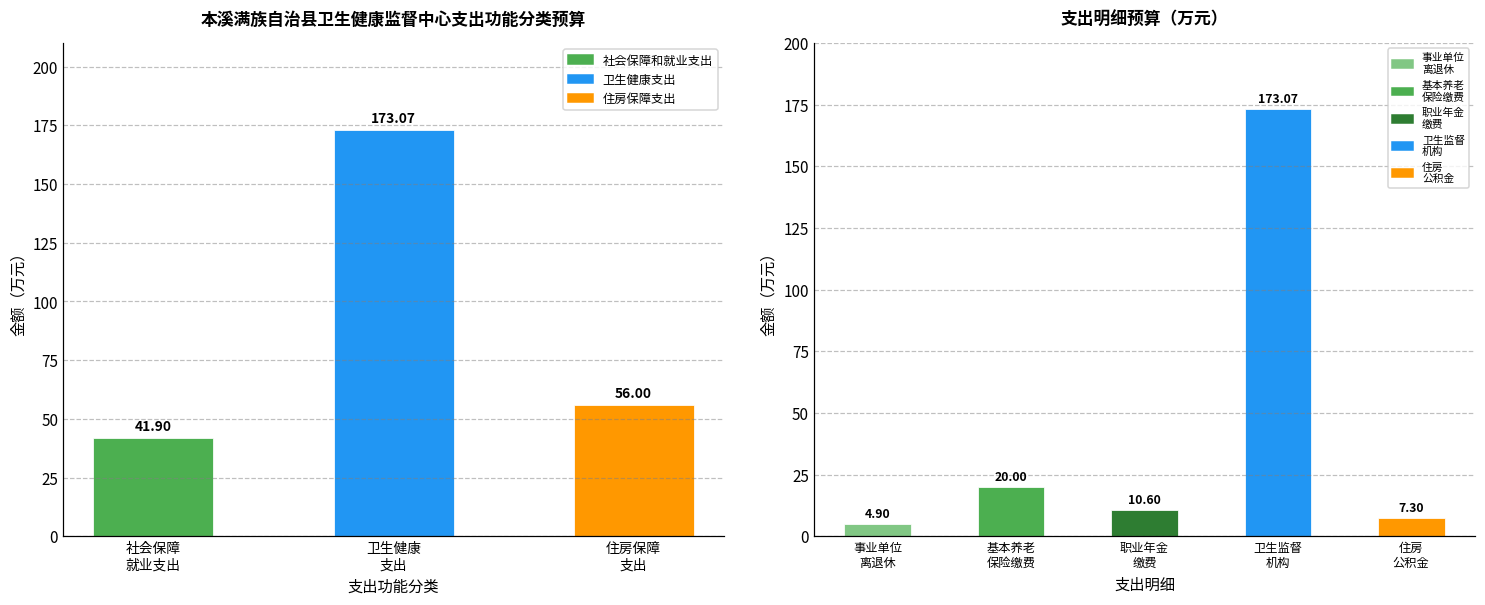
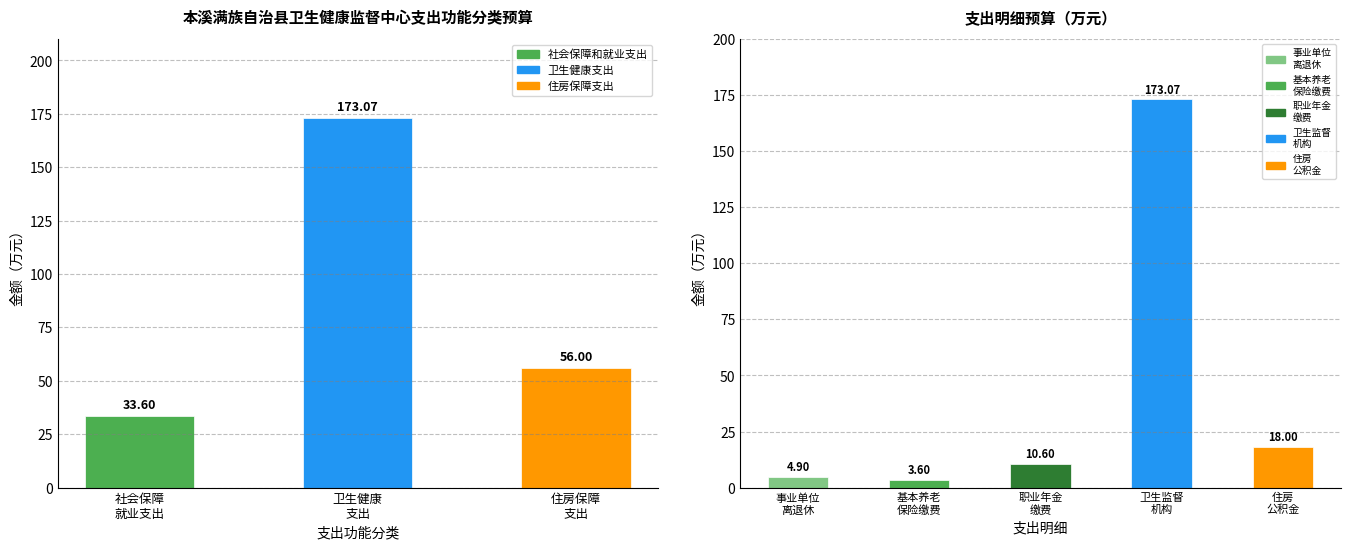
  {
    "本溪满族自治县卫生健康监督中心支出功能分类预算": {
-     "社会保障 就业支出": 41.90,
+     "社会保障 就业支出": 33.60,
      "卫生健康 支出": 173.07,
      "住房保障 支出": 56.00
    },
    "支出明细预算（万元）": {
      "事业单位 离退休": 4.90,
-     "基本养老 保险缴费": 20.00,
+     "基本养老 保险缴费": 3.60,
      "职业年金 缴费": 10.60,
      "卫生监督 机构": 173.07,
-     "住房 公积金": 7.30
+     "住房 公积金": 18.00
    }
  }
